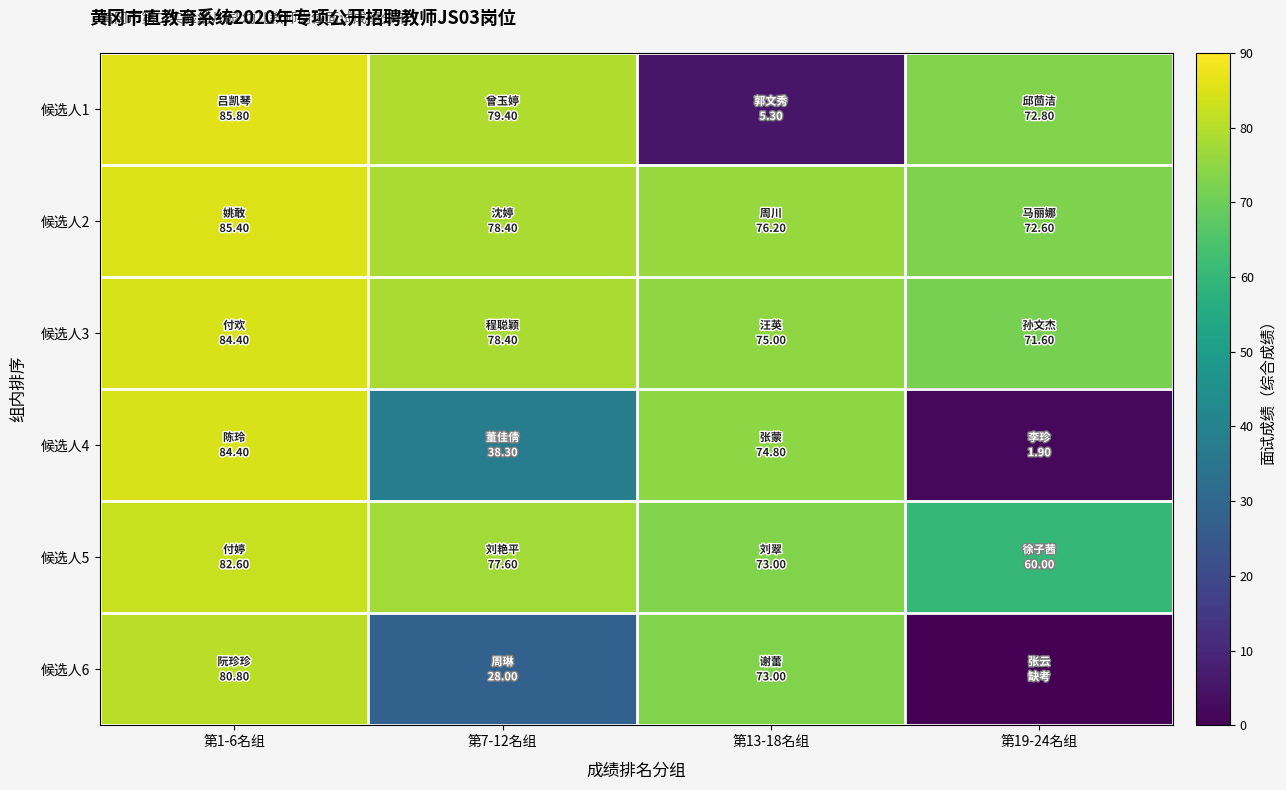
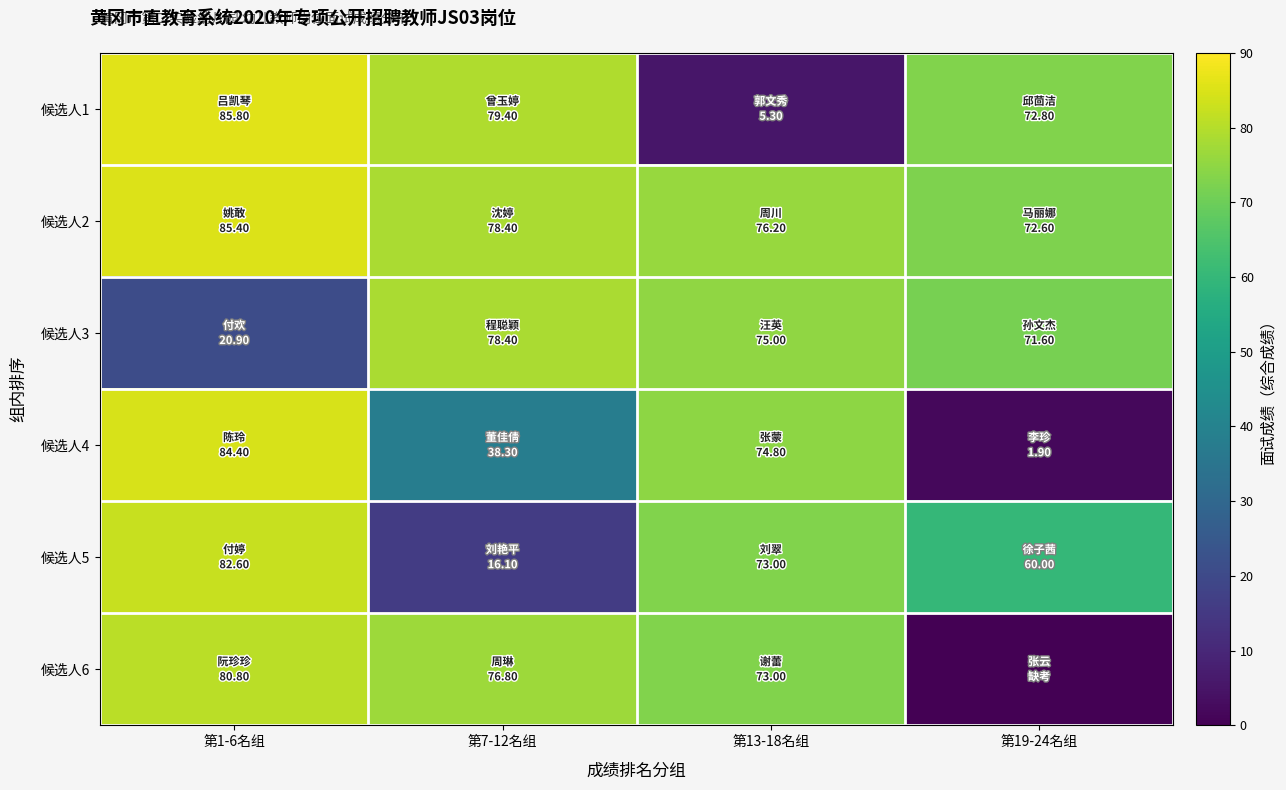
  {
    "候选人1": {
      "第1-6名组": 85.80,
      "第7-12名组": 79.40,
      "第13-18名组": 5.30,
      "第19-24名组": 72.80
    },
    "候选人2": {
      "第1-6名组": 85.40,
      "第7-12名组": 78.40,
      "第13-18名组": 76.20,
      "第19-24名组": 72.60
    },
    "候选人3": {
-     "第1-6名组": 84.40,
+     "第1-6名组": 20.90,
      "第7-12名组": 78.40,
      "第13-18名组": 75.00,
      "第19-24名组": 71.60
    },
    "候选人4": {
      "第1-6名组": 84.40,
      "第7-12名组": 38.30,
      "第13-18名组": 74.80,
      "第19-24名组": 1.90
    },
    "候选人5": {
      "第1-6名组": 82.60,
-     "第7-12名组": 77.60,
+     "第7-12名组": 16.10,
      "第13-18名组": 73.00,
      "第19-24名组": 60.00
    },
    "候选人6": {
      "第1-6名组": 80.80,
-     "第7-12名组": 28.00,
+     "第7-12名组": 76.80,
      "第13-18名组": 73.00
    }
  }
